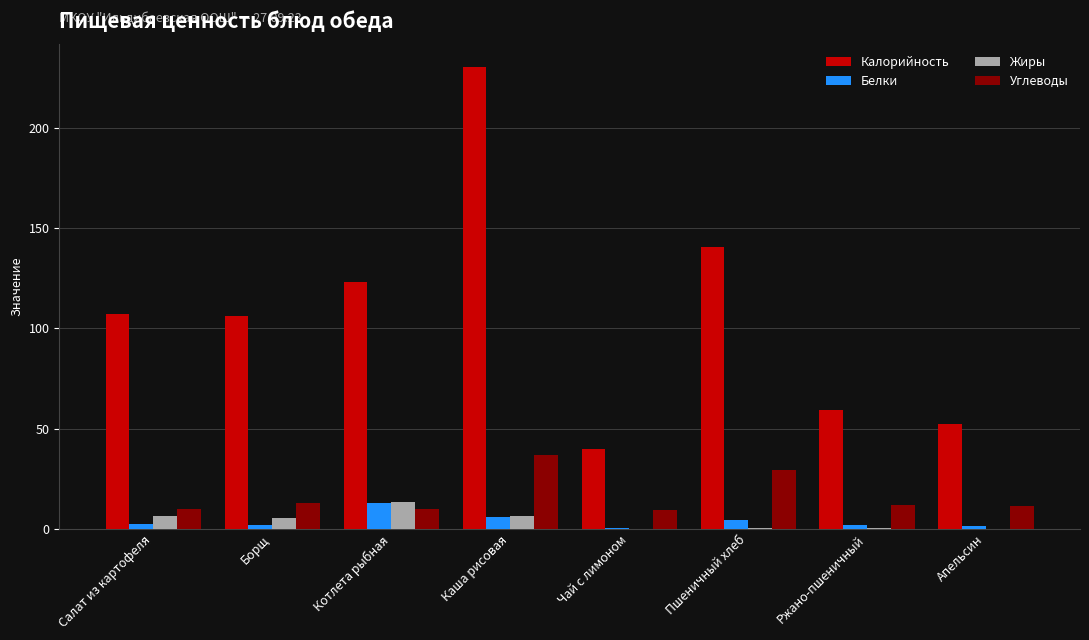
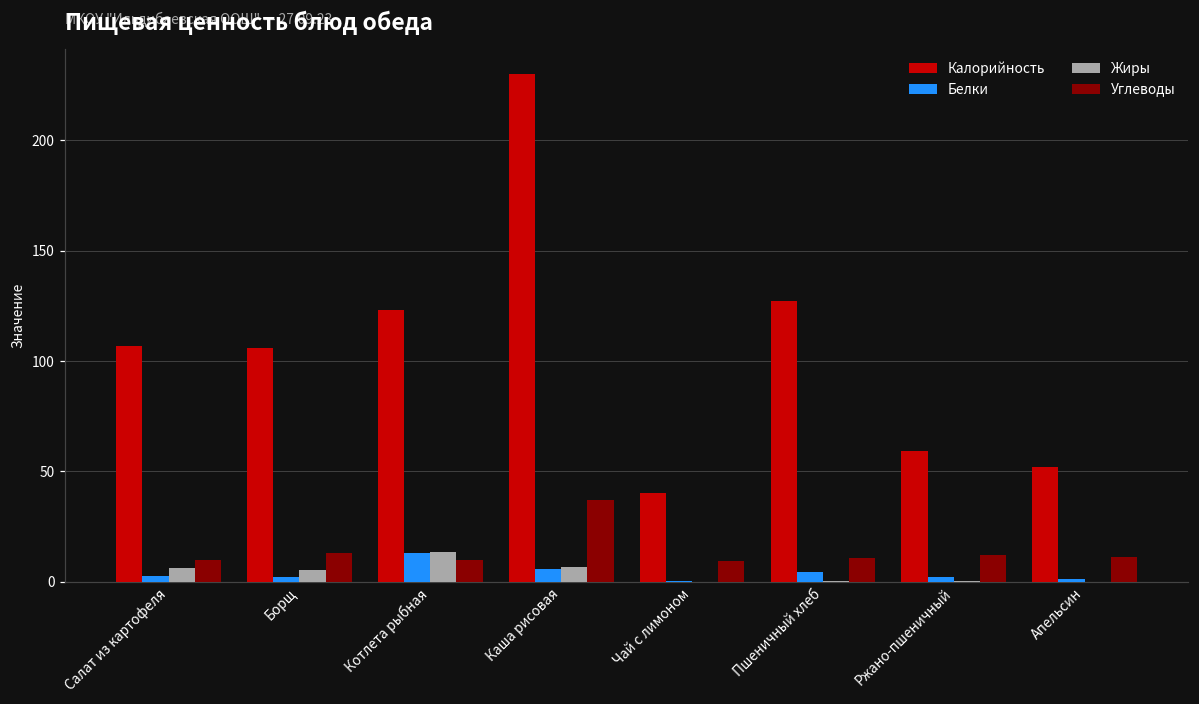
  {
    "Калорийность": {
      "Салат из картофеля": 107,
      "Борщ": 106,
      "Котлета рыбная": 123,
      "Каша рисовая": 230,
      "Чай с лимоном": 40,
-     "Пшеничный хлеб": 140,
+     "Пшеничный хлеб": 127,
      "Ржано-пшеничный": 59,
      "Апельсин": 52
    },
    "Белки": {
      "Салат из картофеля": 3,
      "Борщ": 2,
      "Котлета рыбная": 13,
      "Каша рисовая": 6,
      "Пшеничный хлеб": 5,
      "Ржано-пшеничный": 2
    },
    "Жиры": {
      "Салат из картофеля": 6,
      "Борщ": 5,
      "Котлета рыбная": 13,
      "Каша рисовая": 7,
      "Чай с лимоном": 0,
      "Апельсин": 0
    },
    "Углеводы": {
      "Салат из картофеля": 10,
      "Борщ": 13,
      "Котлета рыбная": 10,
      "Каша рисовая": 37,
      "Чай с лимоном": 10,
-     "Пшеничный хлеб": 30,
+     "Пшеничный хлеб": 11,
      "Ржано-пшеничный": 12,
      "Апельсин": 11
    }
  }
